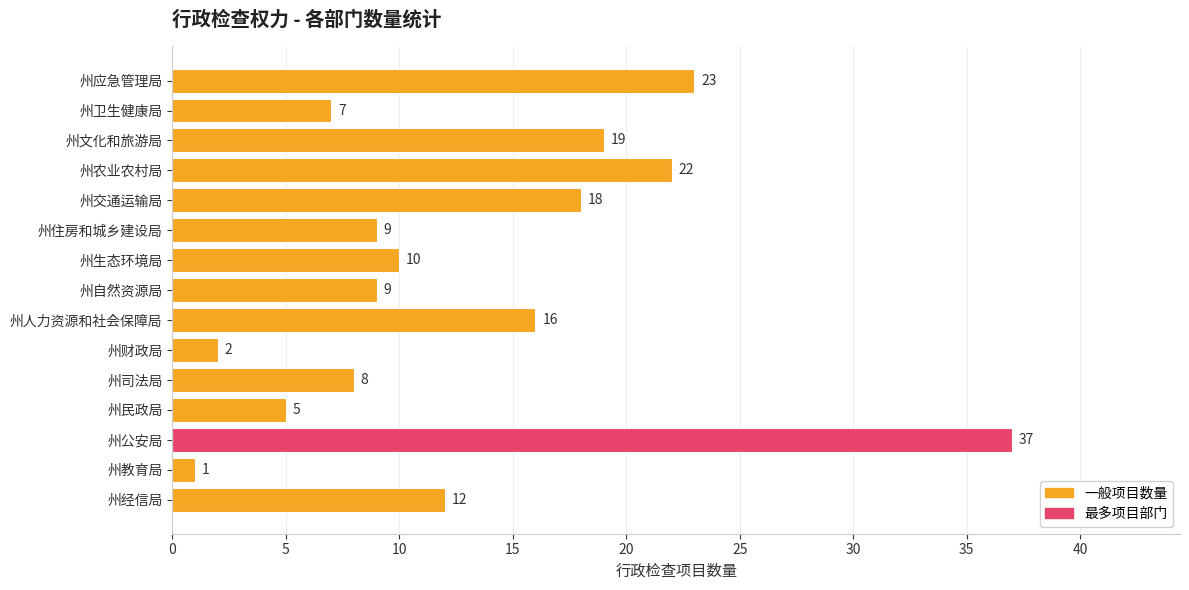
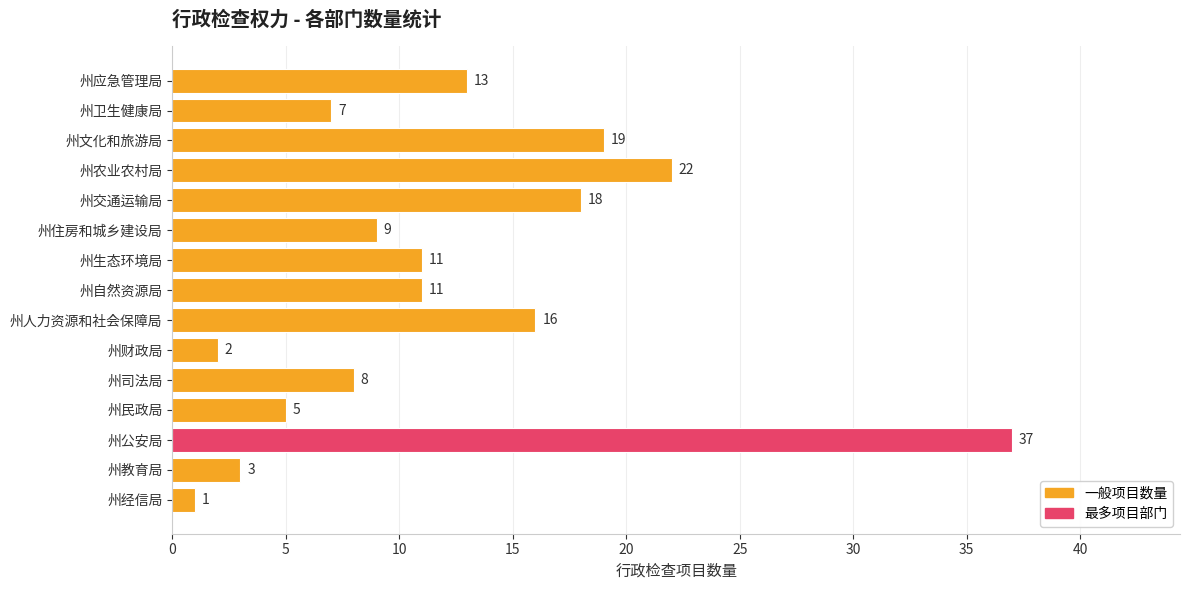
  {
-   "州应急管理局": 23,
+   "州应急管理局": 13,
    "州卫生健康局": 7,
    "州文化和旅游局": 19,
    "州农业农村局": 22,
    "州交通运输局": 18,
    "州住房和城乡建设局": 9,
-   "州生态环境局": 10,
-   "州自然资源局": 9,
+   "州生态环境局": 11,
+   "州自然资源局": 11,
    "州人力资源和社会保障局": 16,
    "州财政局": 2,
    "州司法局": 8,
    "州民政局": 5,
    "州公安局": 37,
-   "州教育局": 1,
-   "州经信局": 12
+   "州教育局": 3,
+   "州经信局": 1
  }
